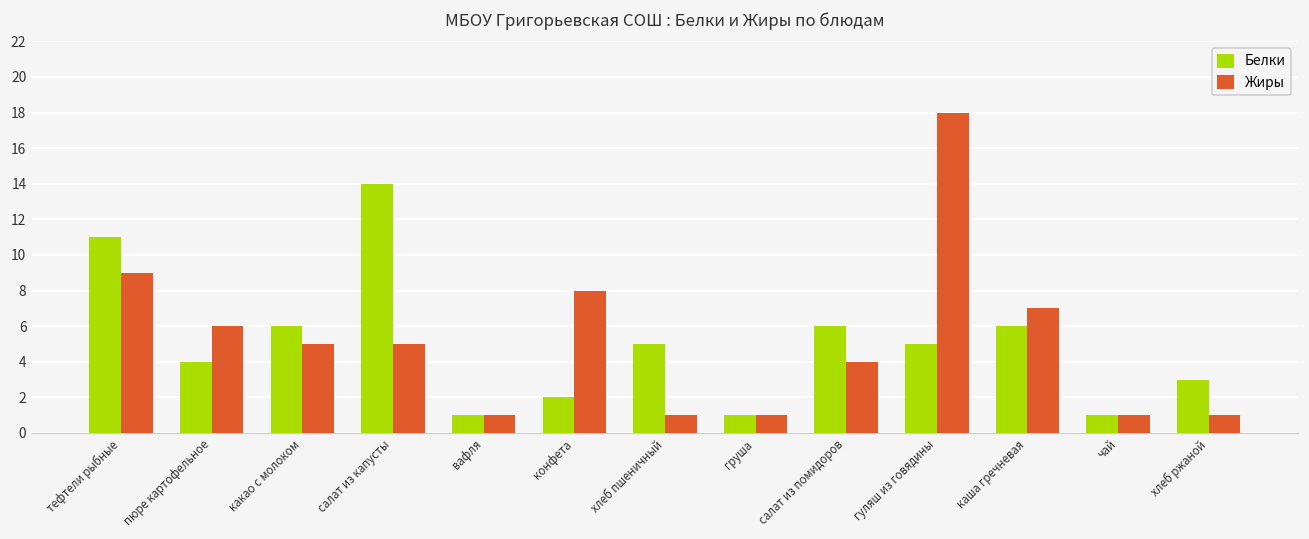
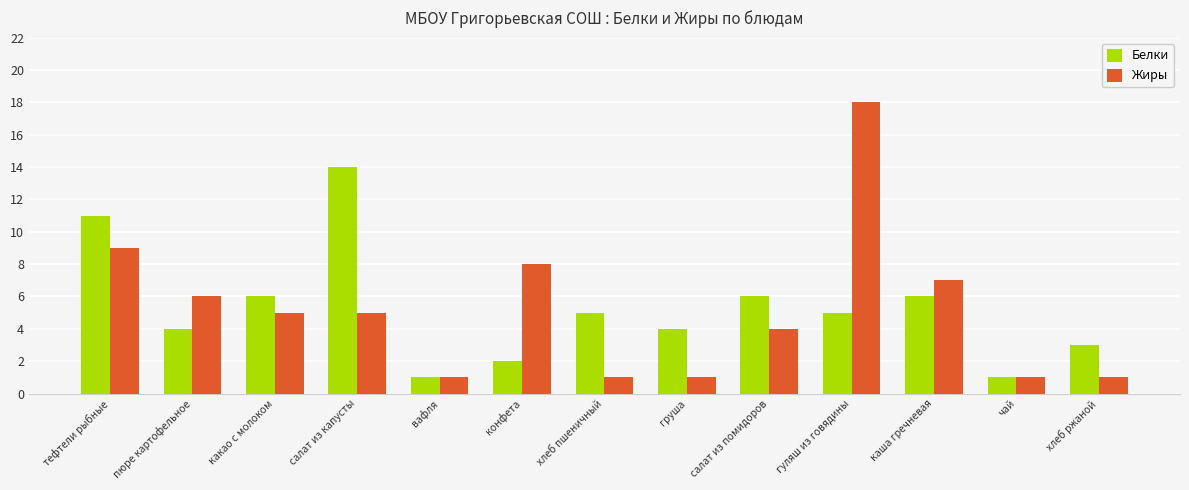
  {
    "Белки": {
      "тефтели рыбные": 11,
      "пюре картофельное": 4,
      "какао с молоком": 6,
      "салат из капусты": 14,
      "вафля": 1,
      "конфета": 2,
      "хлеб пшеничный": 5,
-     "груша": 1,
+     "груша": 4,
      "салат из помидоров": 6,
      "гуляш из говядины": 5,
      "каша гречневая": 6,
      "чай": 1,
      "хлеб ржаной": 3
    },
    "Жиры": {
      "тефтели рыбные": 9,
      "пюре картофельное": 6,
      "какао с молоком": 5,
      "салат из капусты": 5,
      "вафля": 1,
      "конфета": 8,
      "хлеб пшеничный": 1,
      "груша": 1,
      "салат из помидоров": 4,
      "гуляш из говядины": 18,
      "каша гречневая": 7,
      "чай": 1,
      "хлеб ржаной": 1
    }
  }
